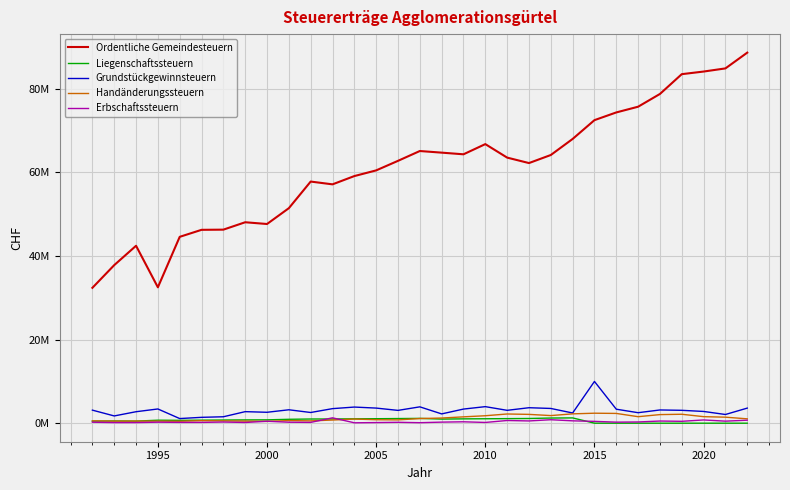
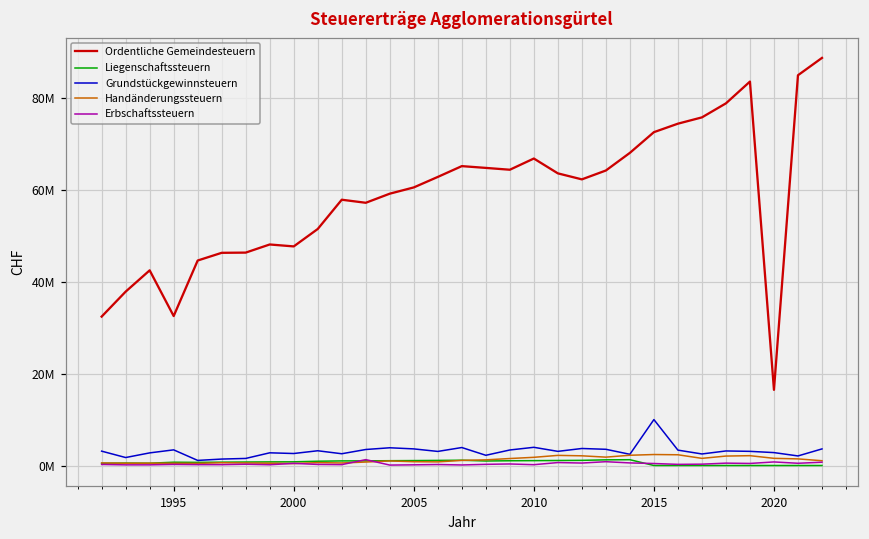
  {
    "Ordentliche Gemeindesteuern": {
      "1995": 33000000,
      "2000": 48000000,
      "2005": 61000000,
      "2010": 67000000,
      "2015": 73000000,
-     "2020": 84000000
+     "2020": 16000000
    },
    "Liegenschaftssteuern": {
      "2010": 1000000,
      "2020": 0
    },
    "Grundstückgewinnsteuern": {
      "1995": 3000000,
      "2000": 3000000,
      "2005": 4000000,
      "2010": 4000000,
      "2015": 10000000,
      "2020": 3000000
    },
    "Handänderungssteuern": {
      "2010": 2000000,
      "2015": 2000000,
      "2020": 2000000
    },
    "Erbschaftssteuern": {
      "2005": 0,
      "2010": 0,
      "2020": 1000000
    }
  }
